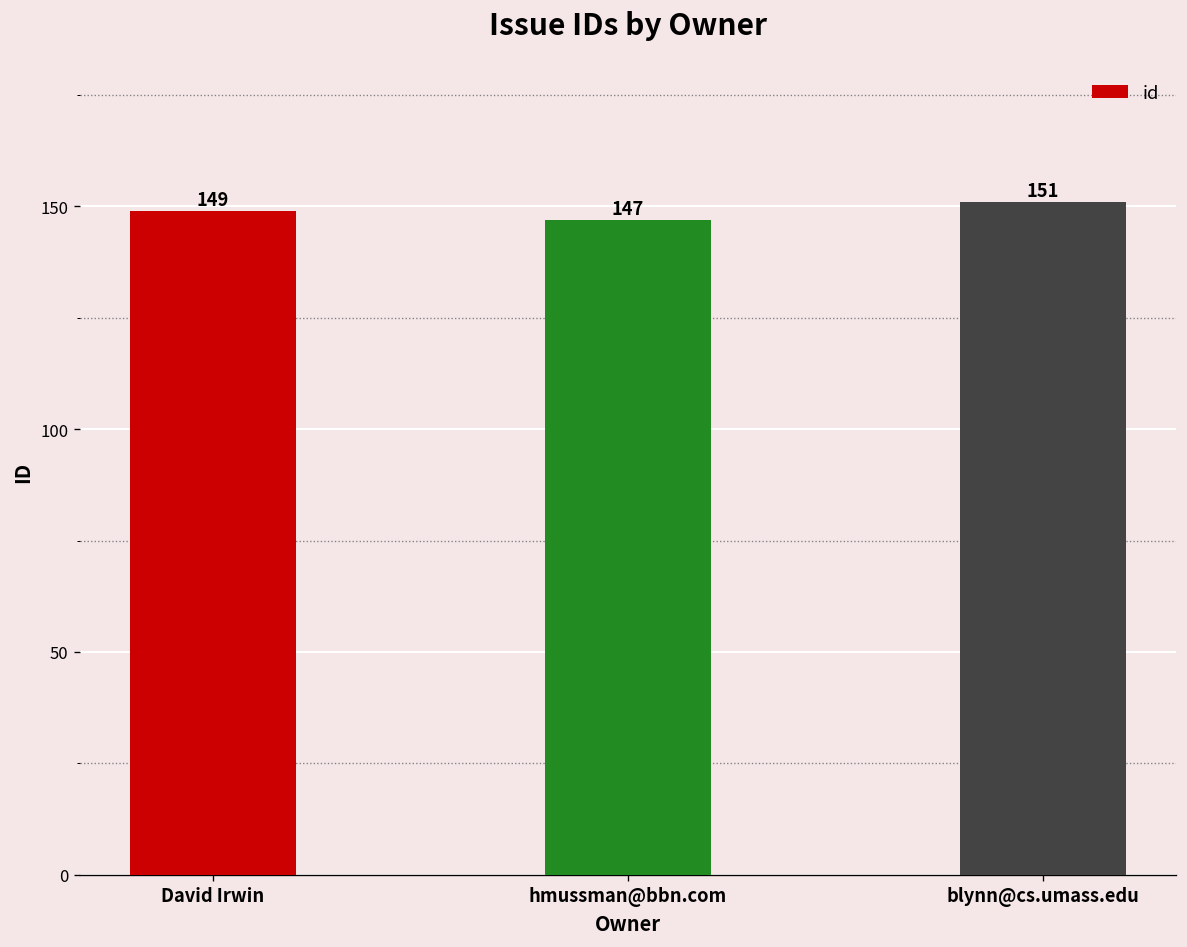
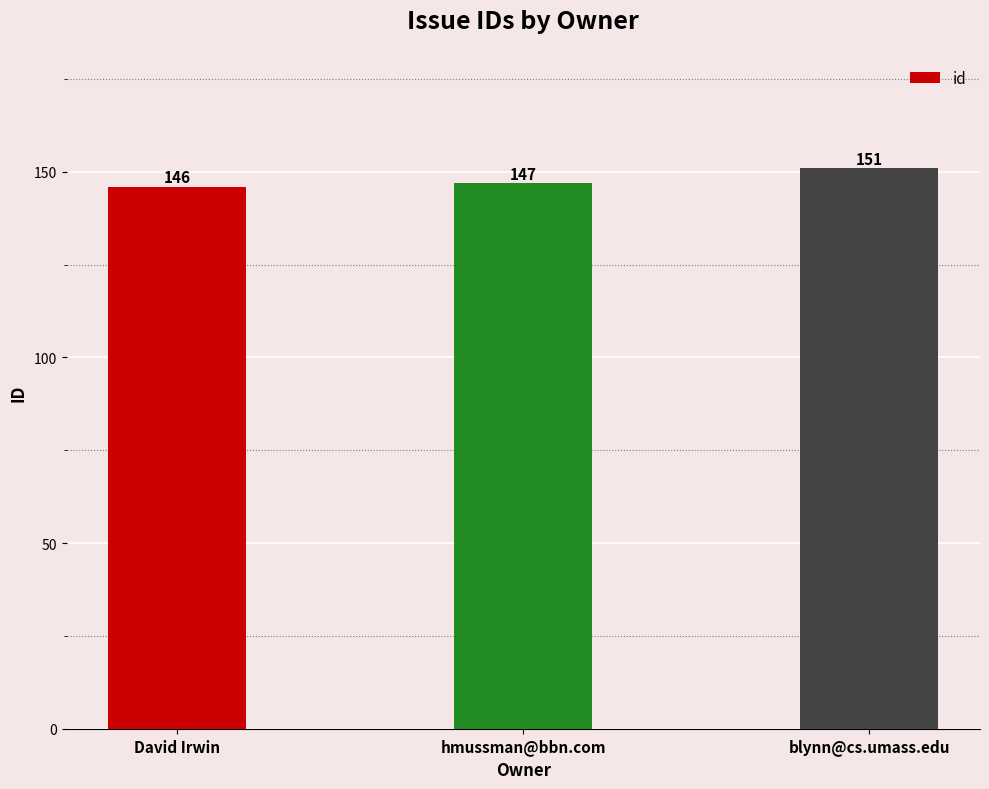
  {
-   "David Irwin": 149,
+   "David Irwin": 146,
    "hmussman@bbn.com": 147,
    "blynn@cs.umass.edu": 151
  }
